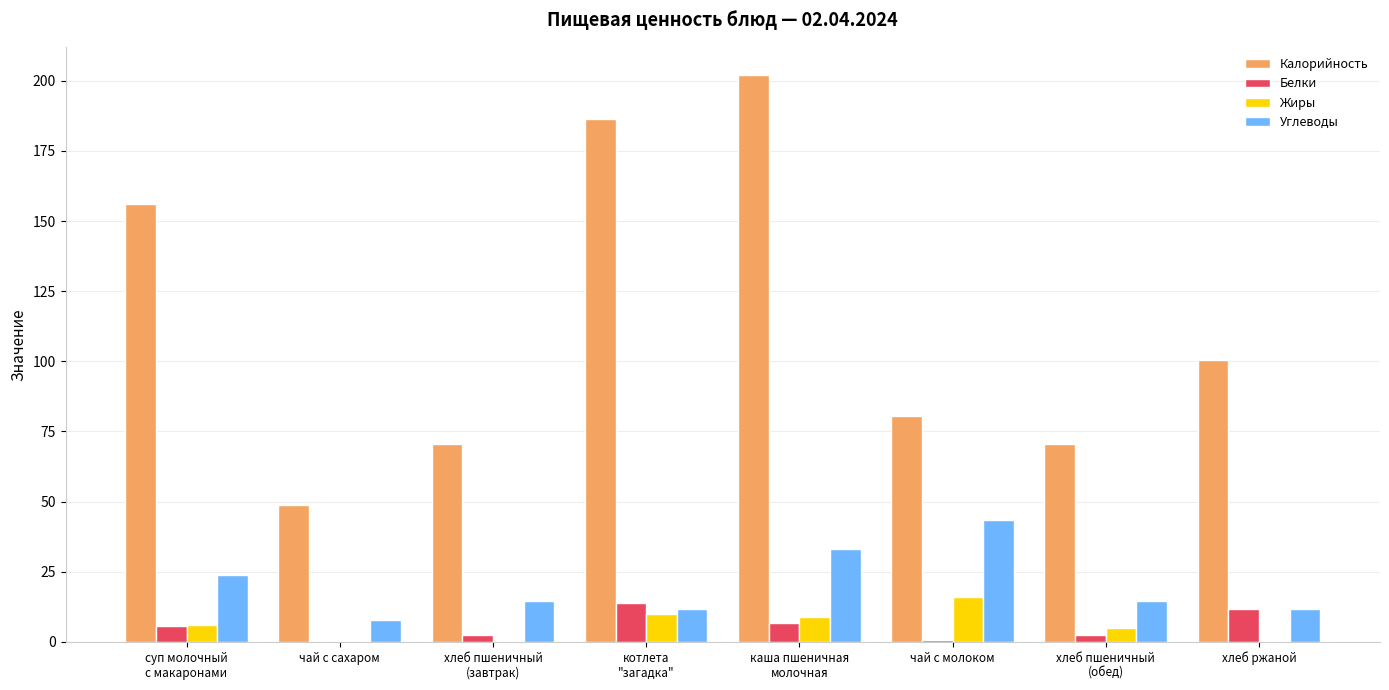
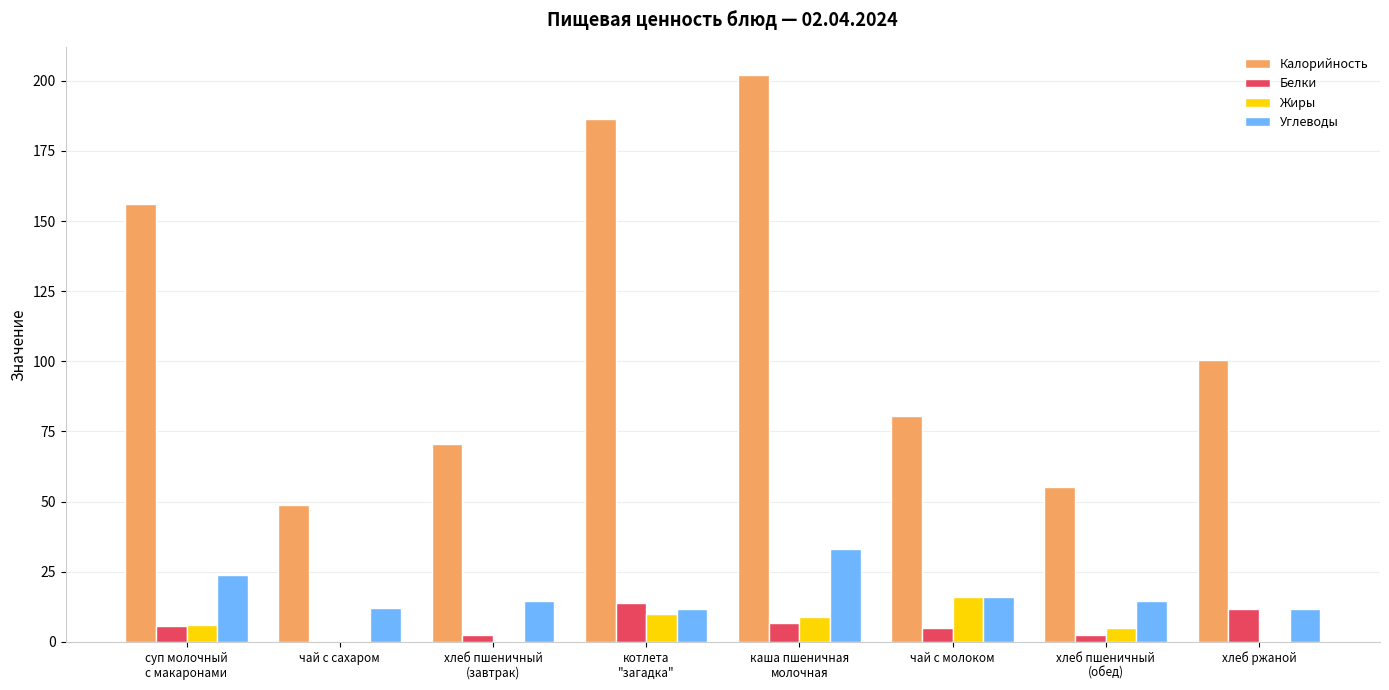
  {
    "Калорийность": {
      "суп молочный с макаронами": 156,
      "чай с сахаром": 49,
      "хлеб пшеничный (завтрак)": 71,
      "котлета \"загадка\"": 186,
      "каша пшеничная молочная": 202,
      "чай с молоком": 81,
-     "хлеб пшеничный (обед)": 71,
+     "хлеб пшеничный (обед)": 55,
      "хлеб ржаной": 100
    },
    "Белки": {
      "суп молочный с макаронами": 6,
      "хлеб пшеничный (завтрак)": 2,
      "котлета \"загадка\"": 14,
      "каша пшеничная молочная": 7,
-     "чай с молоком": 1,
+     "чай с молоком": 5,
      "хлеб пшеничный (обед)": 2,
      "хлеб ржаной": 12
    },
    "Жиры": {
      "суп молочный с макаронами": 6,
      "чай с сахаром": 0,
      "котлета \"загадка\"": 10,
      "каша пшеничная молочная": 9,
      "чай с молоком": 16,
      "хлеб пшеничный (обед)": 5
    },
    "Углеводы": {
      "суп молочный с макаронами": 24,
-     "чай с сахаром": 8,
+     "чай с сахаром": 12,
      "хлеб пшеничный (завтрак)": 14,
      "котлета \"загадка\"": 12,
      "каша пшеничная молочная": 33,
-     "чай с молоком": 43,
+     "чай с молоком": 16,
      "хлеб пшеничный (обед)": 14,
      "хлеб ржаной": 12
    }
  }
